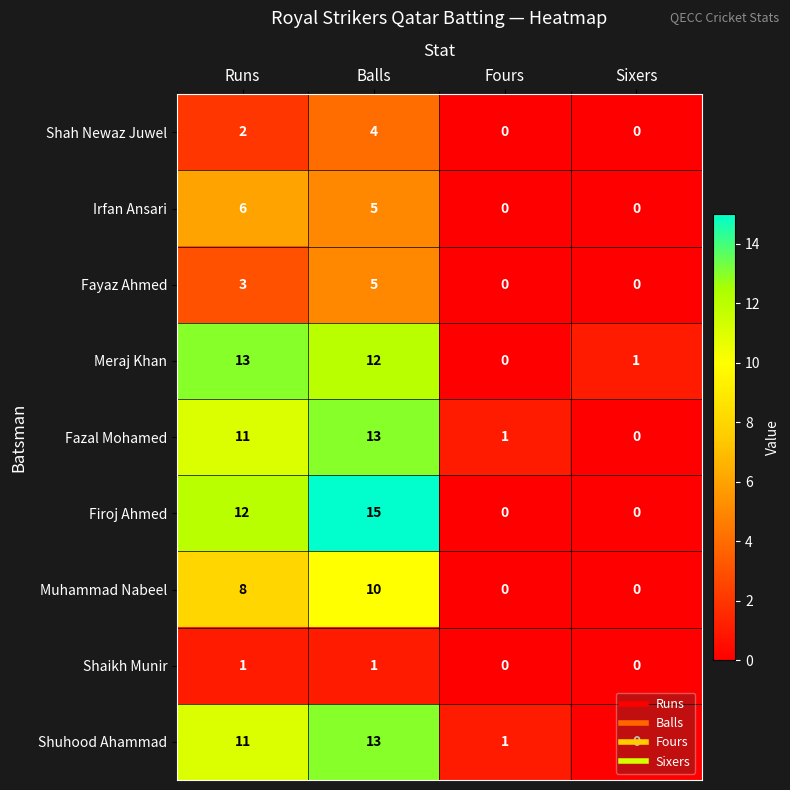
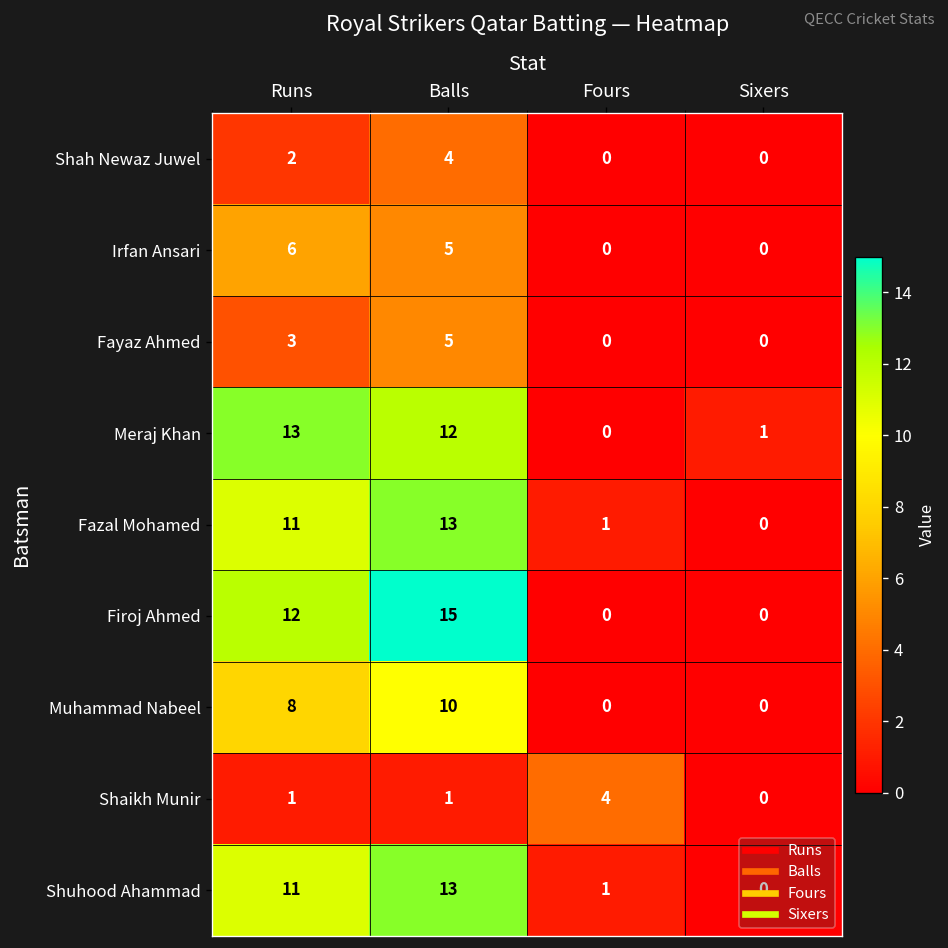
  {
    "Shah Newaz Juwel": {
      "Runs": 2,
      "Balls": 4,
      "Fours": 0,
      "Sixers": 0
    },
    "Irfan Ansari": {
      "Runs": 6,
      "Balls": 5,
      "Fours": 0,
      "Sixers": 0
    },
    "Fayaz Ahmed": {
      "Runs": 3,
      "Balls": 5,
      "Fours": 0,
      "Sixers": 0
    },
    "Meraj Khan": {
      "Runs": 13,
      "Balls": 12,
      "Fours": 0,
      "Sixers": 1
    },
    "Fazal Mohamed": {
      "Runs": 11,
      "Balls": 13,
      "Fours": 1,
      "Sixers": 0
    },
    "Firoj Ahmed": {
      "Runs": 12,
      "Balls": 15,
      "Fours": 0,
      "Sixers": 0
    },
    "Muhammad Nabeel": {
      "Runs": 8,
      "Balls": 10,
      "Fours": 0,
      "Sixers": 0
    },
    "Shaikh Munir": {
      "Runs": 1,
      "Balls": 1,
-     "Fours": 0,
+     "Fours": 4,
      "Sixers": 0
    },
    "Shuhood Ahammad": {
      "Runs": 11,
      "Balls": 13,
      "Fours": 1
    }
  }
